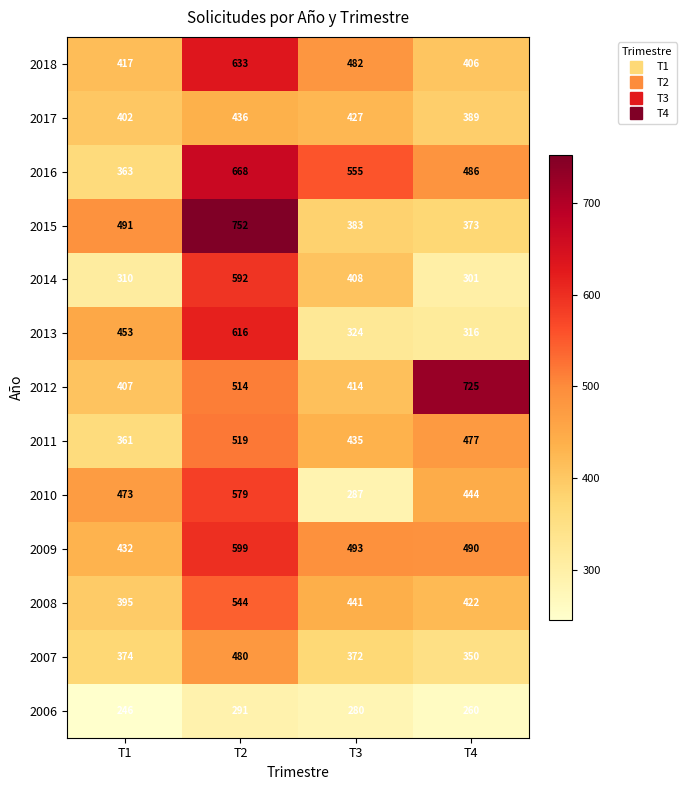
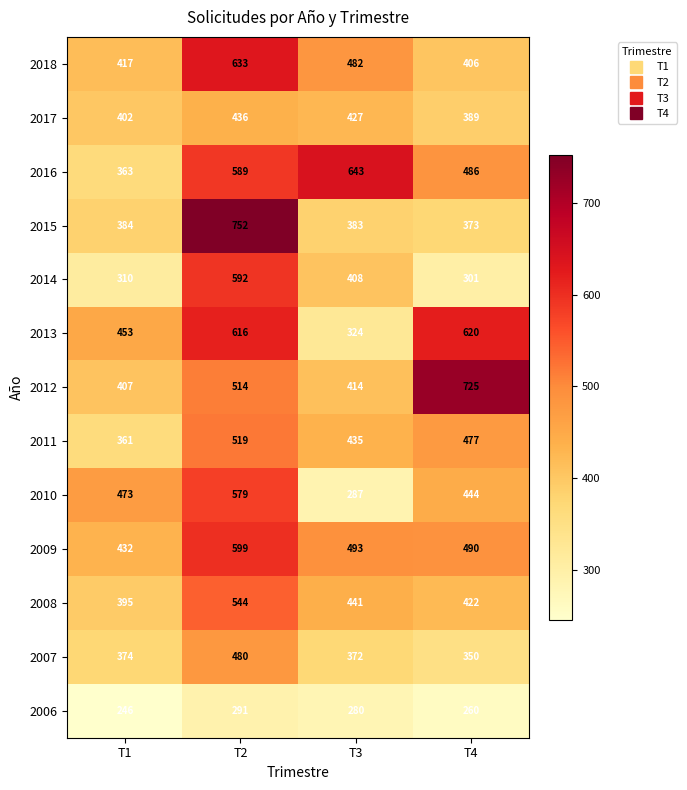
  {
    "2018": {
      "T1": 417,
      "T2": 633,
      "T3": 482,
      "T4": 406
    },
    "2017": {
      "T1": 402,
      "T2": 436,
      "T3": 427,
      "T4": 389
    },
    "2016": {
      "T1": 363,
-     "T2": 668,
-     "T3": 555,
+     "T2": 589,
+     "T3": 643,
      "T4": 486
    },
    "2015": {
-     "T1": 491,
+     "T1": 384,
      "T2": 752,
      "T3": 383,
      "T4": 373
    },
    "2014": {
      "T1": 310,
      "T2": 592,
      "T3": 408,
      "T4": 301
    },
    "2013": {
      "T1": 453,
      "T2": 616,
      "T3": 324,
-     "T4": 316
+     "T4": 620
    },
    "2012": {
      "T1": 407,
      "T2": 514,
      "T3": 414,
      "T4": 725
    },
    "2011": {
      "T1": 361,
      "T2": 519,
      "T3": 435,
      "T4": 477
    },
    "2010": {
      "T1": 473,
      "T2": 579,
      "T3": 287,
      "T4": 444
    },
    "2009": {
      "T1": 432,
      "T2": 599,
      "T3": 493,
      "T4": 490
    },
    "2008": {
      "T1": 395,
      "T2": 544,
      "T3": 441,
      "T4": 422
    },
    "2007": {
      "T1": 374,
      "T2": 480,
      "T3": 372,
      "T4": 350
    },
    "2006": {
      "T1": 246,
      "T2": 291,
      "T3": 280,
      "T4": 260
    }
  }
